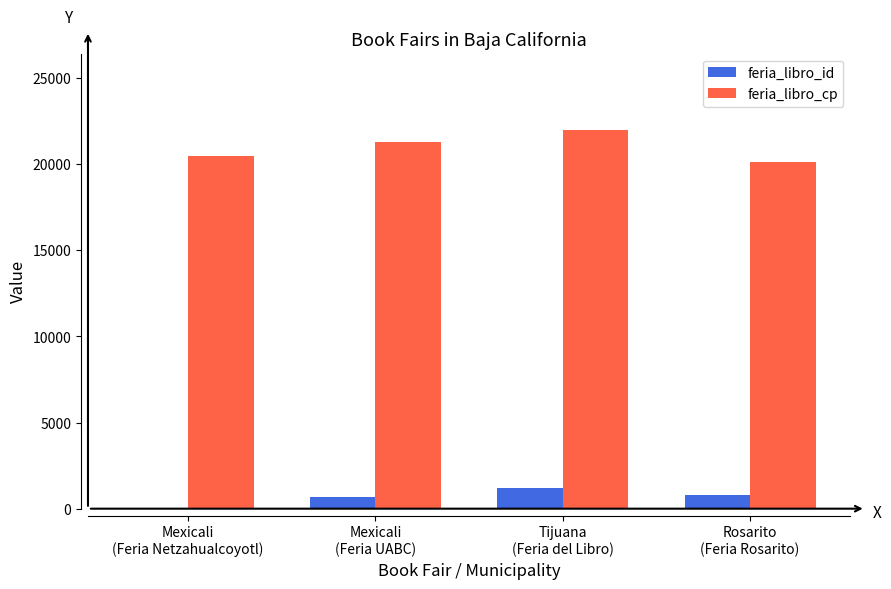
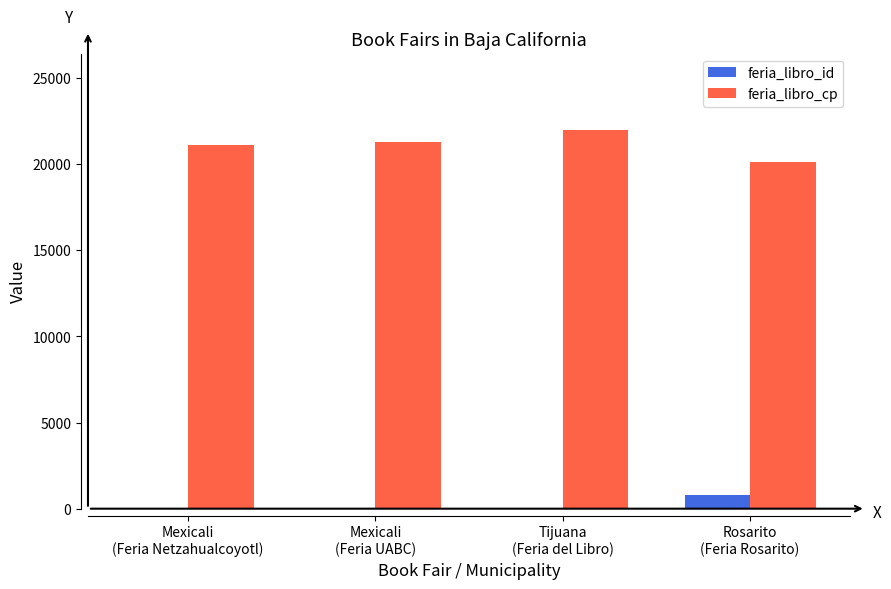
  {
    "feria_libro_id": {
-     "Mexicali (Feria UABC)": 700,
-     "Tijuana (Feria del Libro)": 1200,
+     "Mexicali (Feria UABC)": 0,
+     "Tijuana (Feria del Libro)": 100,
      "Rosarito (Feria Rosarito)": 800
    },
    "feria_libro_cp": {
-     "Mexicali (Feria Netzahualcoyotl)": 20500,
+     "Mexicali (Feria Netzahualcoyotl)": 21100,
      "Mexicali (Feria UABC)": 21300,
      "Tijuana (Feria del Libro)": 22000,
      "Rosarito (Feria Rosarito)": 20100
    }
  }
